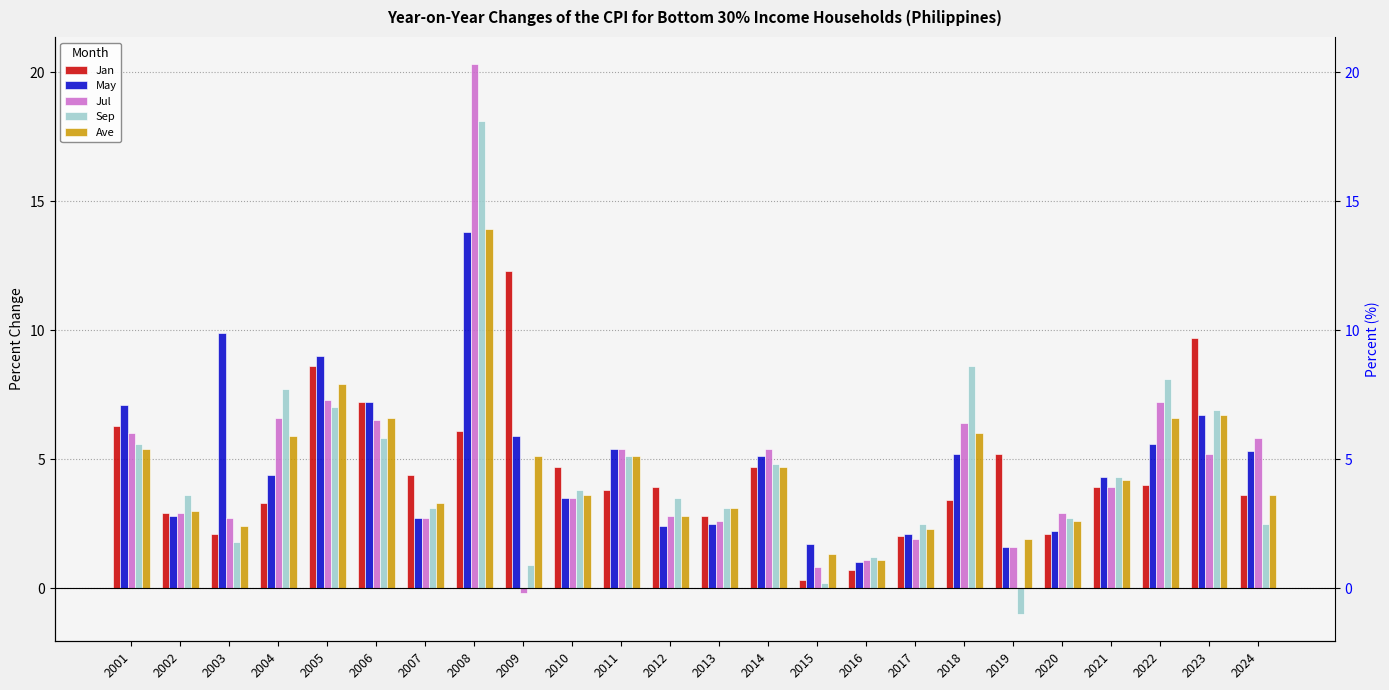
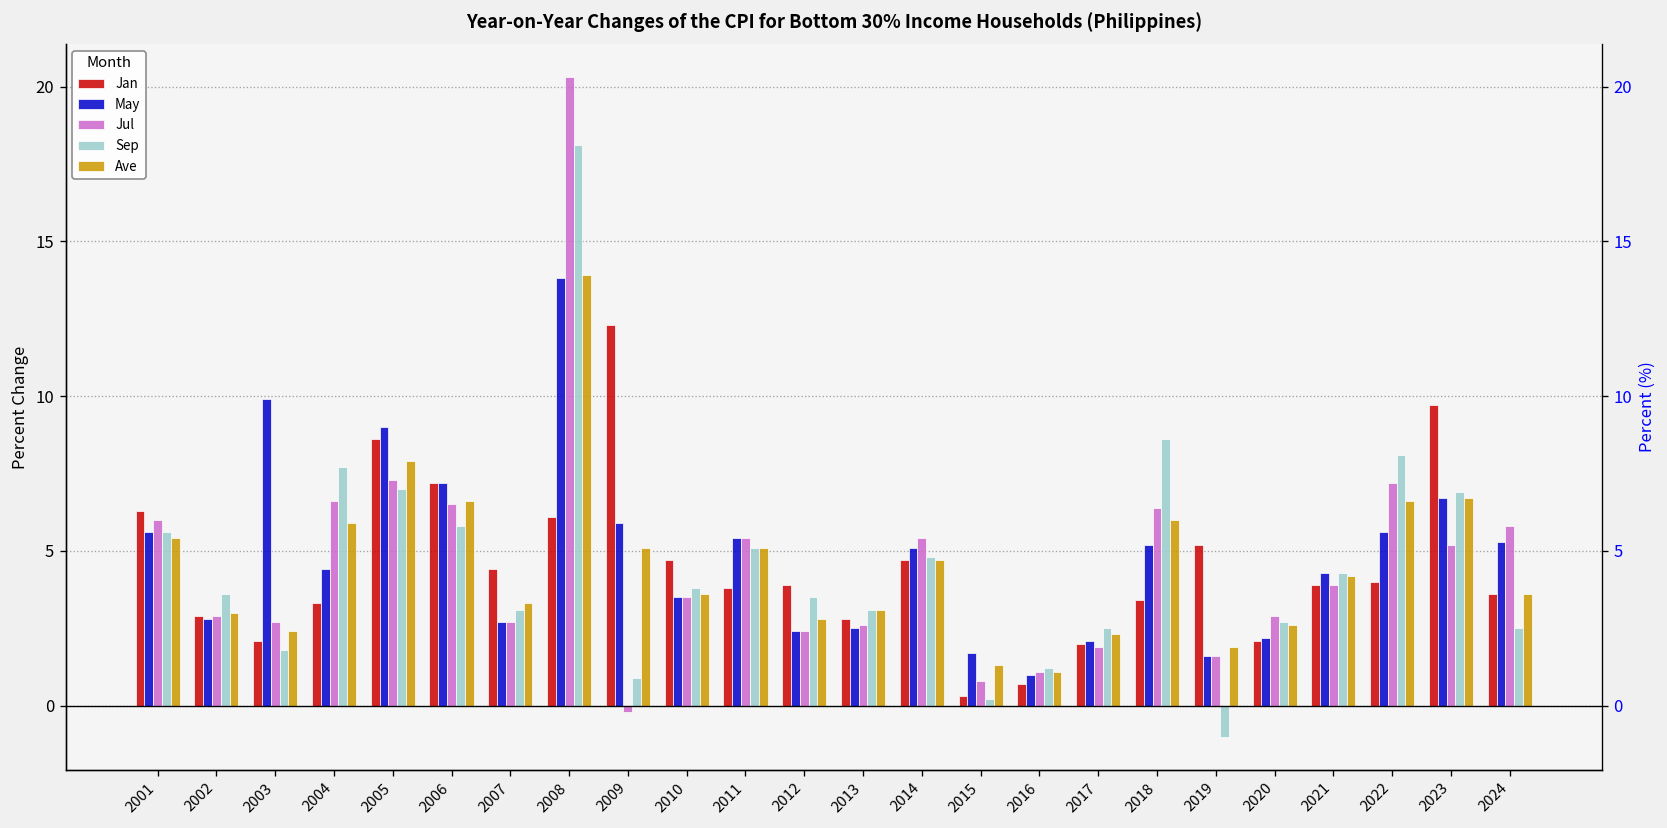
  {
    "Jan": {
      "2001": 6.3,
      "2002": 2.9,
      "2003": 2.1,
      "2004": 3.3,
      "2005": 8.6,
      "2006": 7.2,
      "2007": 4.4,
      "2008": 6.1,
      "2009": 12.3,
      "2010": 4.7,
      "2011": 3.8,
      "2012": 3.9,
      "2013": 2.8,
      "2014": 4.7,
      "2015": 0.3,
      "2016": 0.7,
      "2017": 2.0,
      "2018": 3.4,
      "2019": 5.2,
      "2020": 2.1,
      "2021": 3.9,
      "2022": 4.0,
      "2023": 9.7,
      "2024": 3.6
    },
    "May": {
-     "2001": 7.1,
+     "2001": 5.6,
      "2002": 2.8,
      "2003": 9.9,
      "2004": 4.4,
      "2005": 9.0,
      "2006": 7.2,
      "2007": 2.7,
      "2008": 13.8,
      "2009": 5.9,
      "2010": 3.5,
      "2011": 5.4,
      "2012": 2.4,
      "2013": 2.5,
      "2014": 5.1,
      "2015": 1.7,
      "2016": 1.0,
      "2017": 2.1,
      "2018": 5.2,
      "2019": 1.6,
      "2020": 2.2,
      "2021": 4.3,
      "2022": 5.6,
      "2023": 6.7,
      "2024": 5.3
    },
    "Jul": {
      "2001": 6.0,
      "2002": 2.9,
      "2003": 2.7,
      "2004": 6.6,
      "2005": 7.3,
      "2006": 6.5,
      "2007": 2.7,
      "2008": 20.3,
      "2009": -0.2,
      "2010": 3.5,
      "2011": 5.4,
-     "2012": 2.8,
+     "2012": 2.4,
      "2013": 2.6,
      "2014": 5.4,
      "2015": 0.8,
      "2016": 1.1,
      "2017": 1.9,
      "2018": 6.4,
      "2019": 1.6,
      "2020": 2.9,
      "2021": 3.9,
      "2022": 7.2,
      "2023": 5.2,
      "2024": 5.8
    },
    "Sep": {
      "2001": 5.6,
      "2002": 3.6,
      "2003": 1.8,
      "2004": 7.7,
      "2005": 7.0,
      "2006": 5.8,
      "2007": 3.1,
      "2008": 18.1,
      "2009": 0.9,
      "2010": 3.8,
      "2011": 5.1,
      "2012": 3.5,
      "2013": 3.1,
      "2014": 4.8,
      "2015": 0.2,
      "2016": 1.2,
      "2017": 2.5,
      "2018": 8.6,
      "2019": -1.0,
      "2020": 2.7,
      "2021": 4.3,
      "2022": 8.1,
      "2023": 6.9,
      "2024": 2.5
    },
    "Ave": {
      "2001": 5.4,
      "2002": 3.0,
      "2003": 2.4,
      "2004": 5.9,
      "2005": 7.9,
      "2006": 6.6,
      "2007": 3.3,
      "2008": 13.9,
      "2009": 5.1,
      "2010": 3.6,
      "2011": 5.1,
      "2012": 2.8,
      "2013": 3.1,
      "2014": 4.7,
      "2015": 1.3,
      "2016": 1.1,
      "2017": 2.3,
      "2018": 6.0,
      "2019": 1.9,
      "2020": 2.6,
      "2021": 4.2,
      "2022": 6.6,
      "2023": 6.7,
      "2024": 3.6
    }
  }
